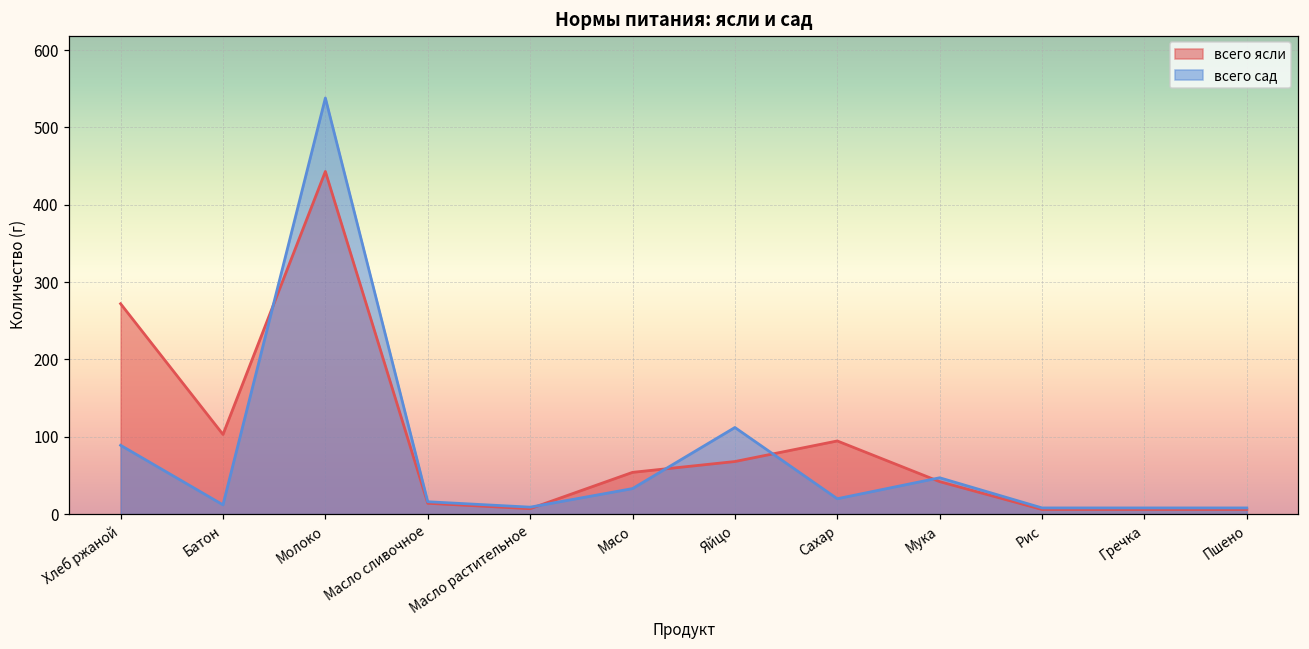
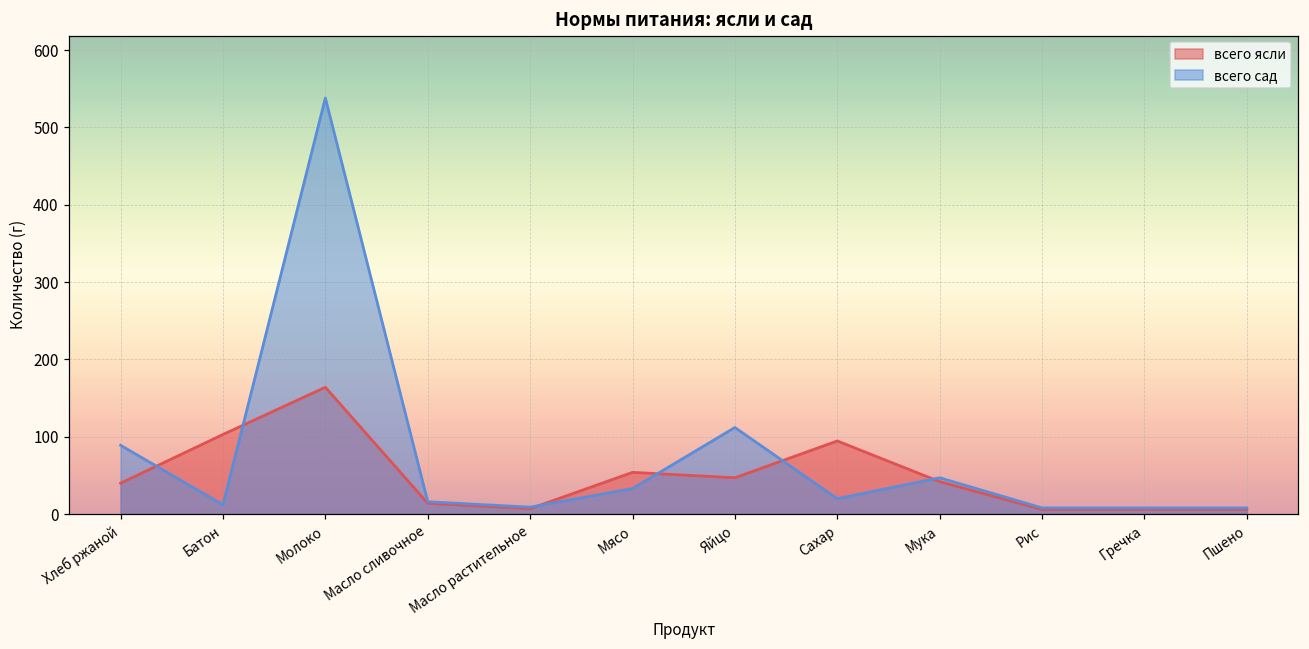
  {
    "всего ясли": {
-     "Хлеб ржаной": 270,
+     "Хлеб ржаной": 40,
      "Батон": 100,
-     "Молоко": 440,
+     "Молоко": 160,
      "Мясо": 50,
-     "Яйцо": 70,
+     "Яйцо": 50,
      "Сахар": 90,
      "Мука": 40
    },
    "всего сад": {
      "Хлеб ржаной": 90,
      "Батон": 10,
      "Молоко": 540,
      "Мясо": 30,
      "Яйцо": 110,
      "Сахар": 20,
      "Мука": 50
    }
  }
